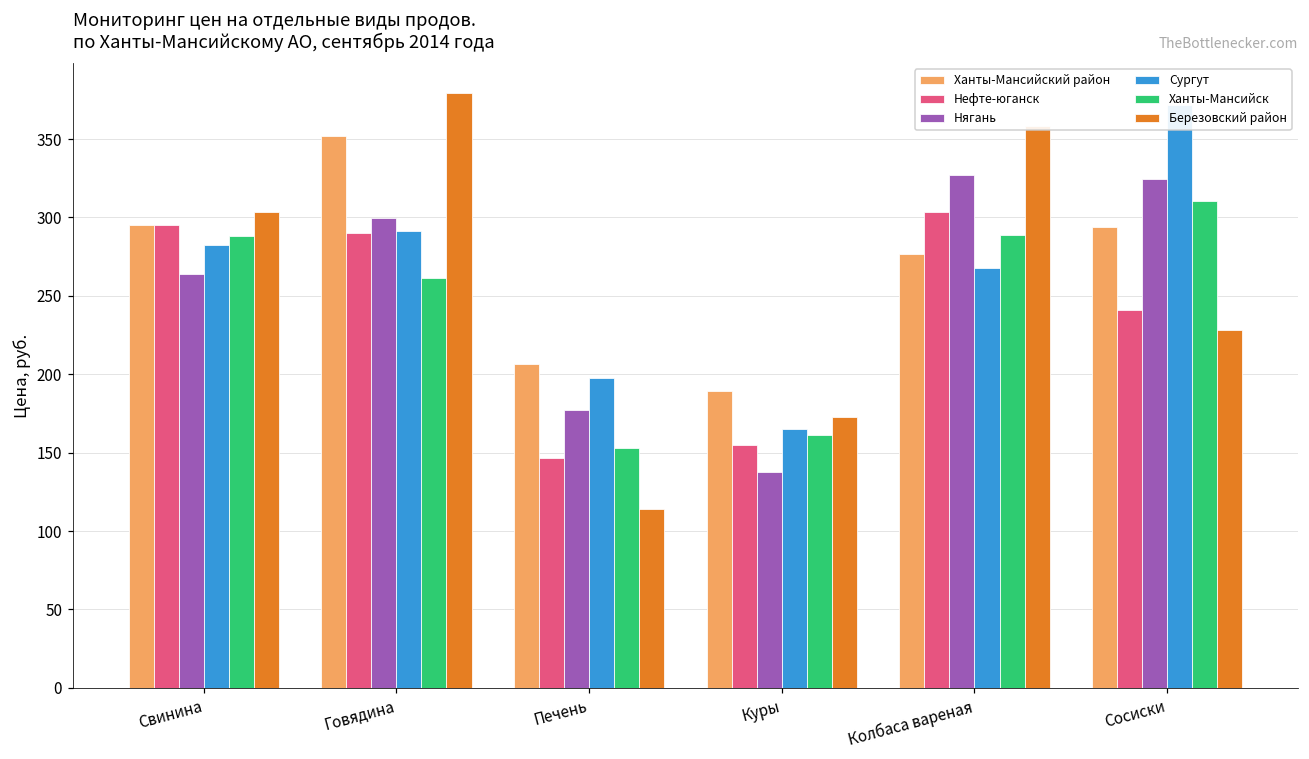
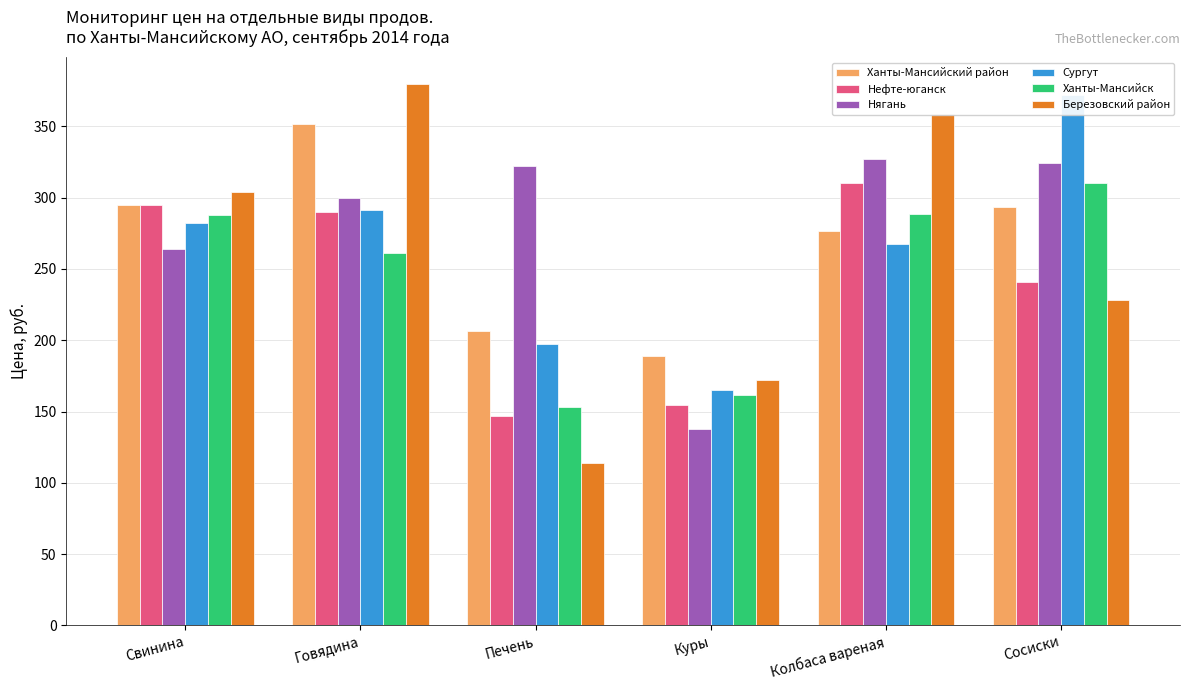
  {
    "Ханты-Мансийский район": {
      "Свинина": 295,
      "Говядина": 352,
      "Печень": 206,
      "Куры": 189,
      "Колбаса вареная": 277,
      "Сосиски": 294
    },
    "Нефте-юганск": {
      "Свинина": 295,
      "Говядина": 290,
      "Печень": 147,
      "Куры": 155,
-     "Колбаса вареная": 304,
+     "Колбаса вареная": 311,
      "Сосиски": 241
    },
    "Нягань": {
      "Свинина": 264,
      "Говядина": 300,
-     "Печень": 177,
+     "Печень": 322,
      "Куры": 138,
      "Колбаса вареная": 327,
      "Сосиски": 325
    },
    "Сургут": {
      "Свинина": 283,
      "Говядина": 291,
      "Печень": 197,
      "Куры": 165,
      "Колбаса вареная": 268
    },
    "Ханты-Мансийск": {
      "Свинина": 288,
      "Говядина": 261,
      "Печень": 153,
      "Куры": 162,
      "Колбаса вареная": 289,
      "Сосиски": 310
    },
    "Березовский район": {
      "Свинина": 304,
      "Говядина": 379,
      "Печень": 114,
      "Куры": 172,
      "Сосиски": 229
    }
  }
